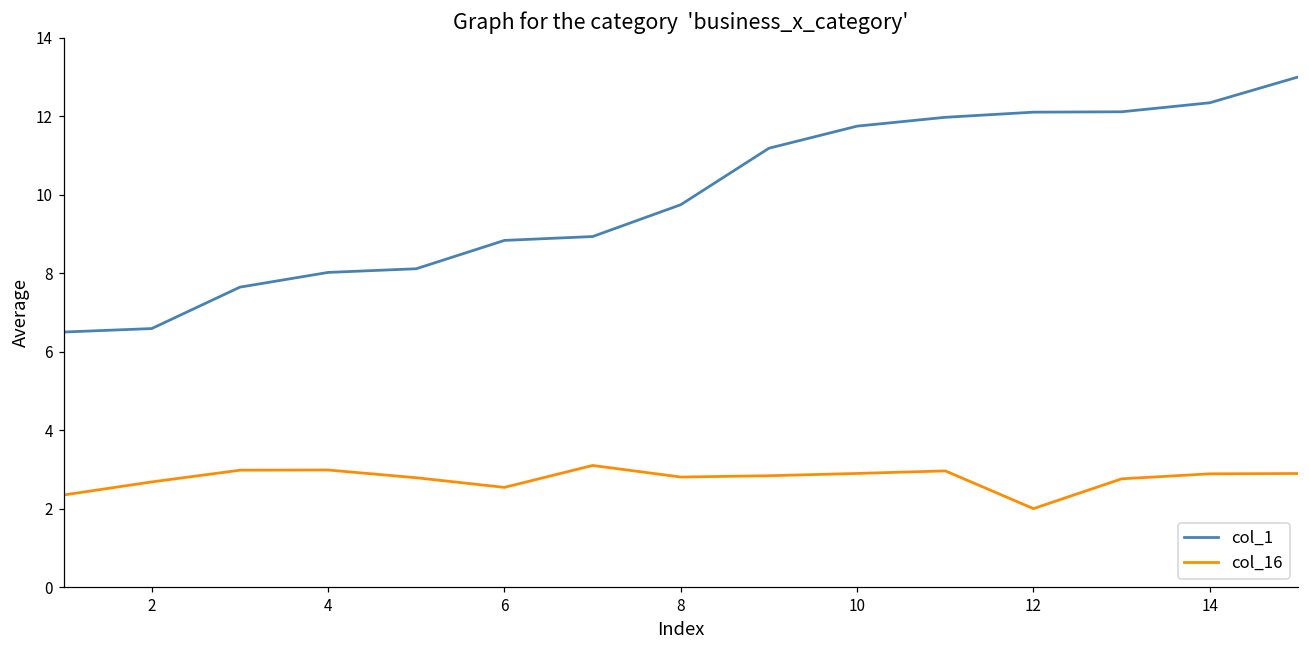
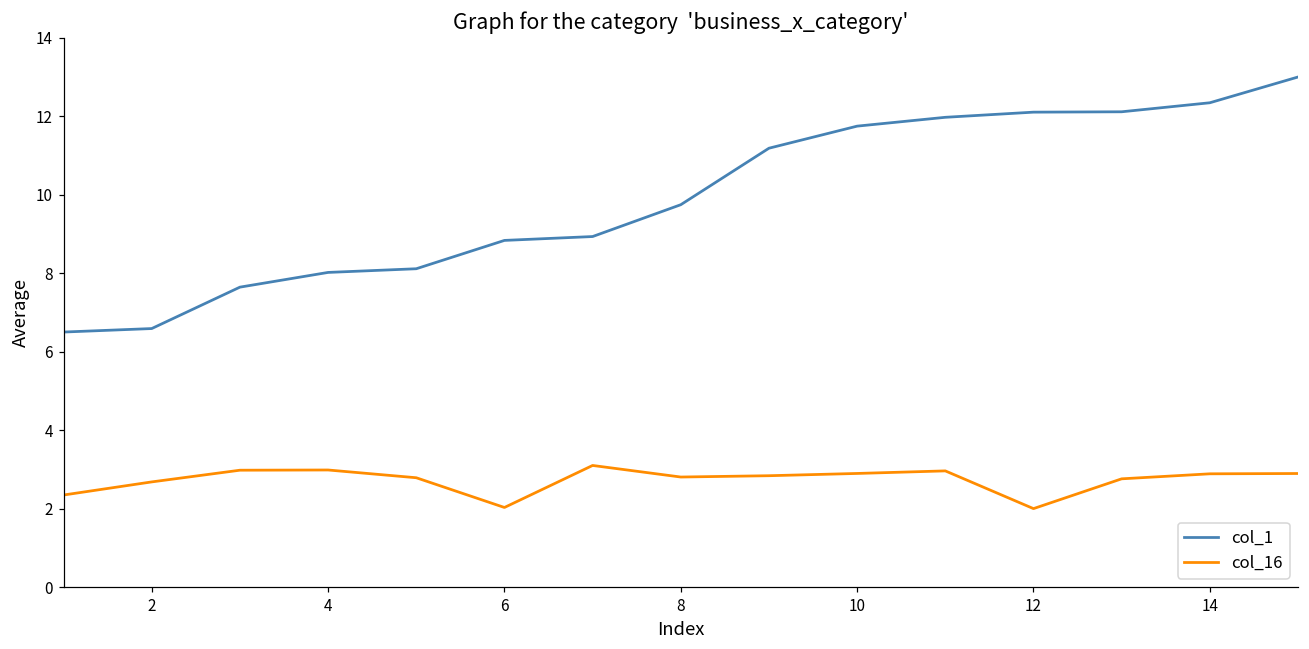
  {
    "col_1": {
      "2": 6.6,
      "4": 8.0,
      "6": 8.8,
      "8": 9.7,
      "10": 11.7,
      "12": 12.1,
      "14": 12.3
    },
    "col_16": {
      "2": 2.7,
      "4": 3.0,
-     "6": 2.5,
+     "6": 2.0,
      "8": 2.8,
      "10": 2.9,
      "12": 2.0,
      "14": 2.9
    }
  }
